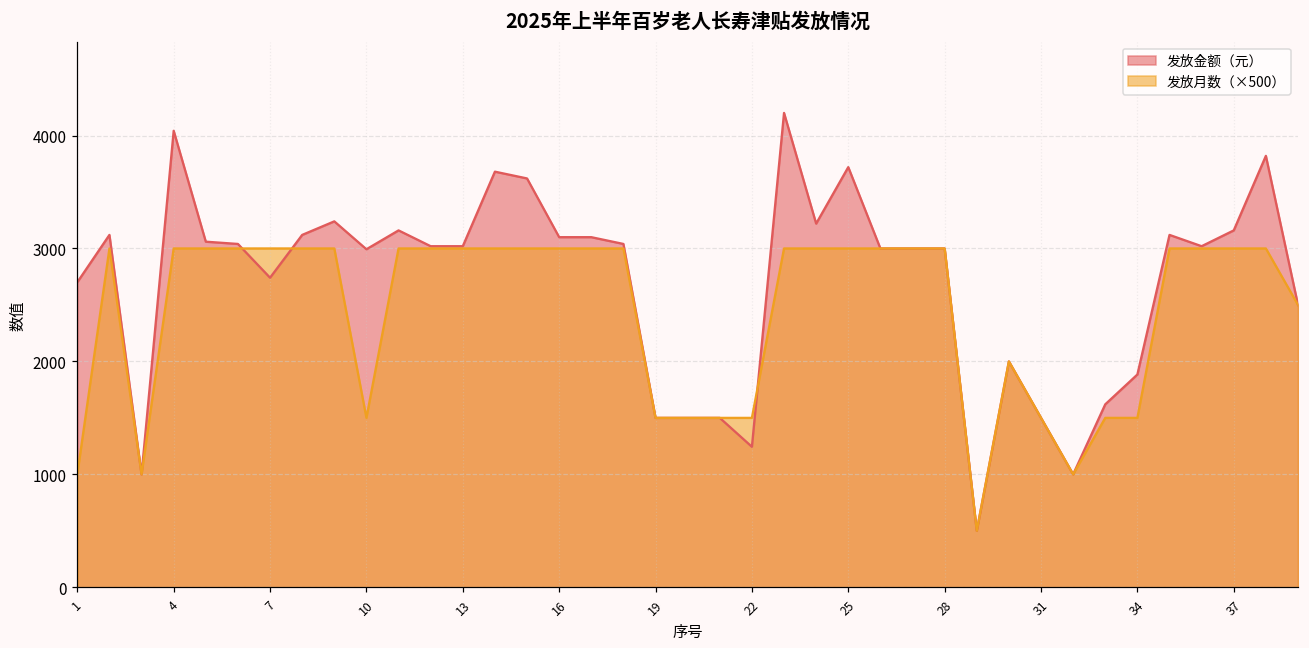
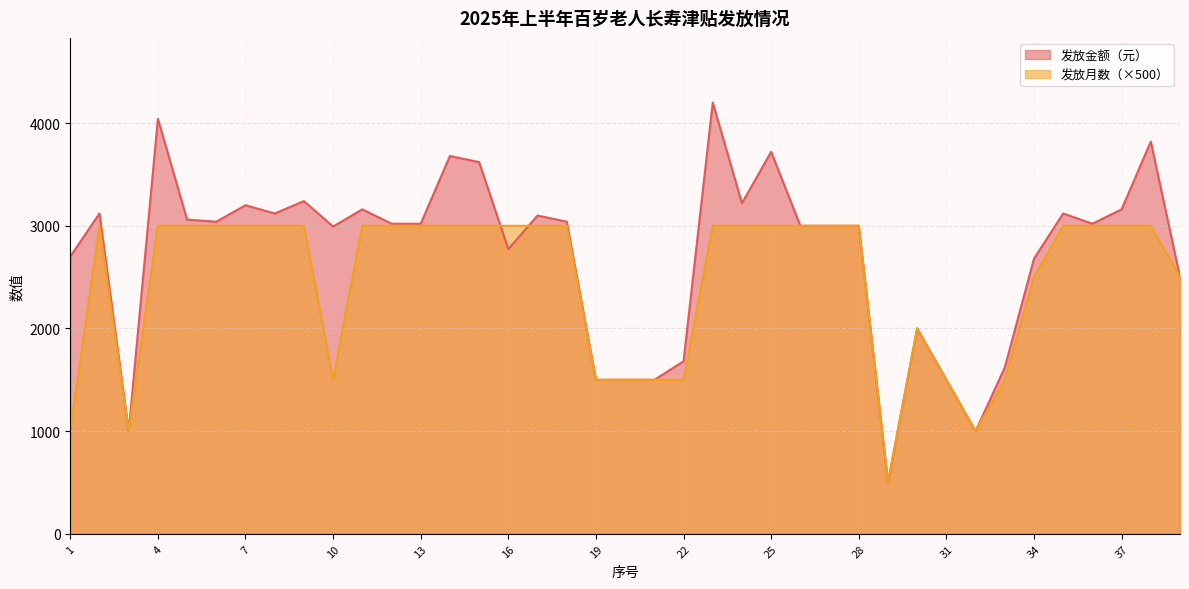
  {
    "发放金额（元）": {
      "1": 2700,
      "4": 4040,
-     "7": 2740,
+     "7": 3200,
      "10": 2990,
-     "16": 3100,
-     "22": 1240,
+     "16": 2770,
+     "22": 1680,
      "25": 3720,
-     "34": 1880,
+     "34": 2680,
      "37": 3160
    },
    "发放月数（×500）": {
      "1": 1000,
      "4": 3000,
      "7": 3000,
      "10": 1500,
      "16": 3000,
      "22": 1500,
      "25": 3000,
-     "34": 1500,
+     "34": 2500,
      "37": 3000
    }
  }
